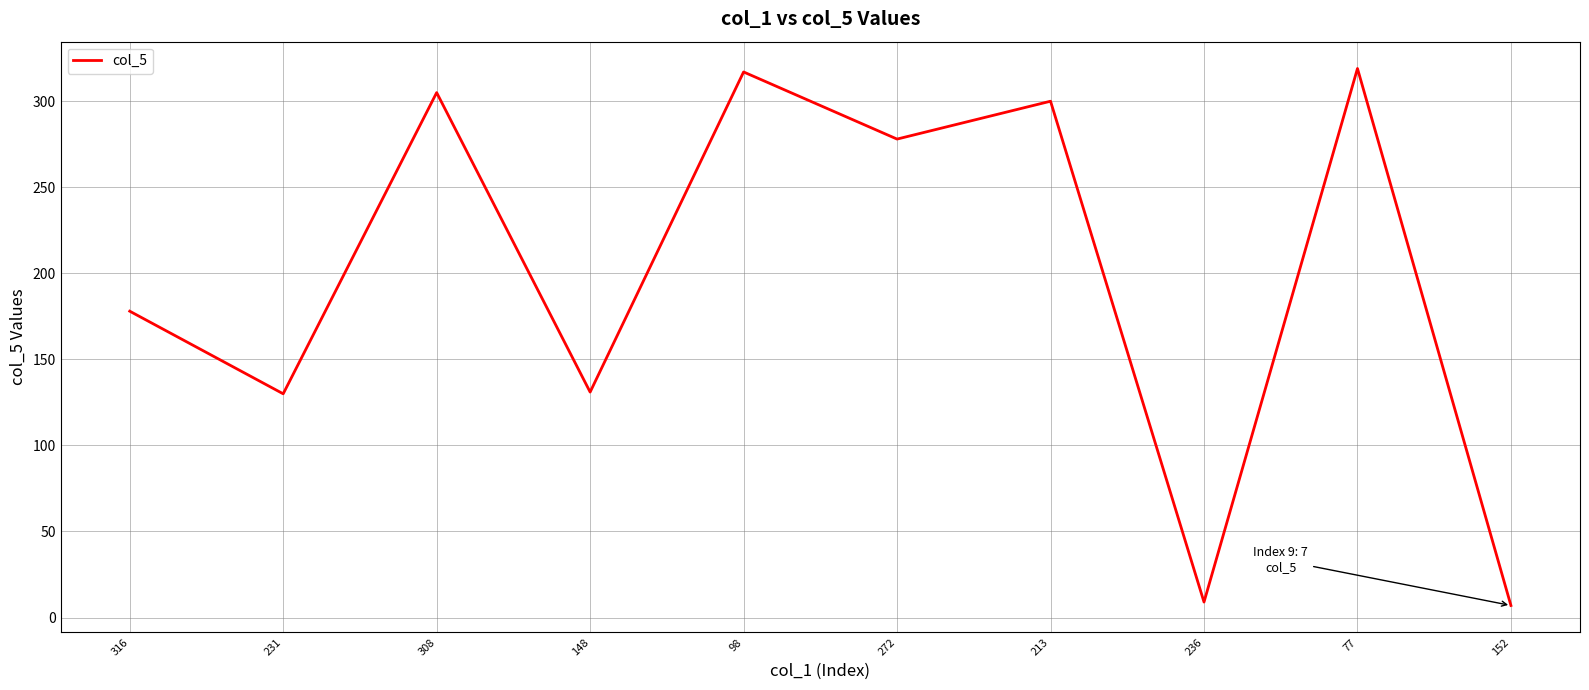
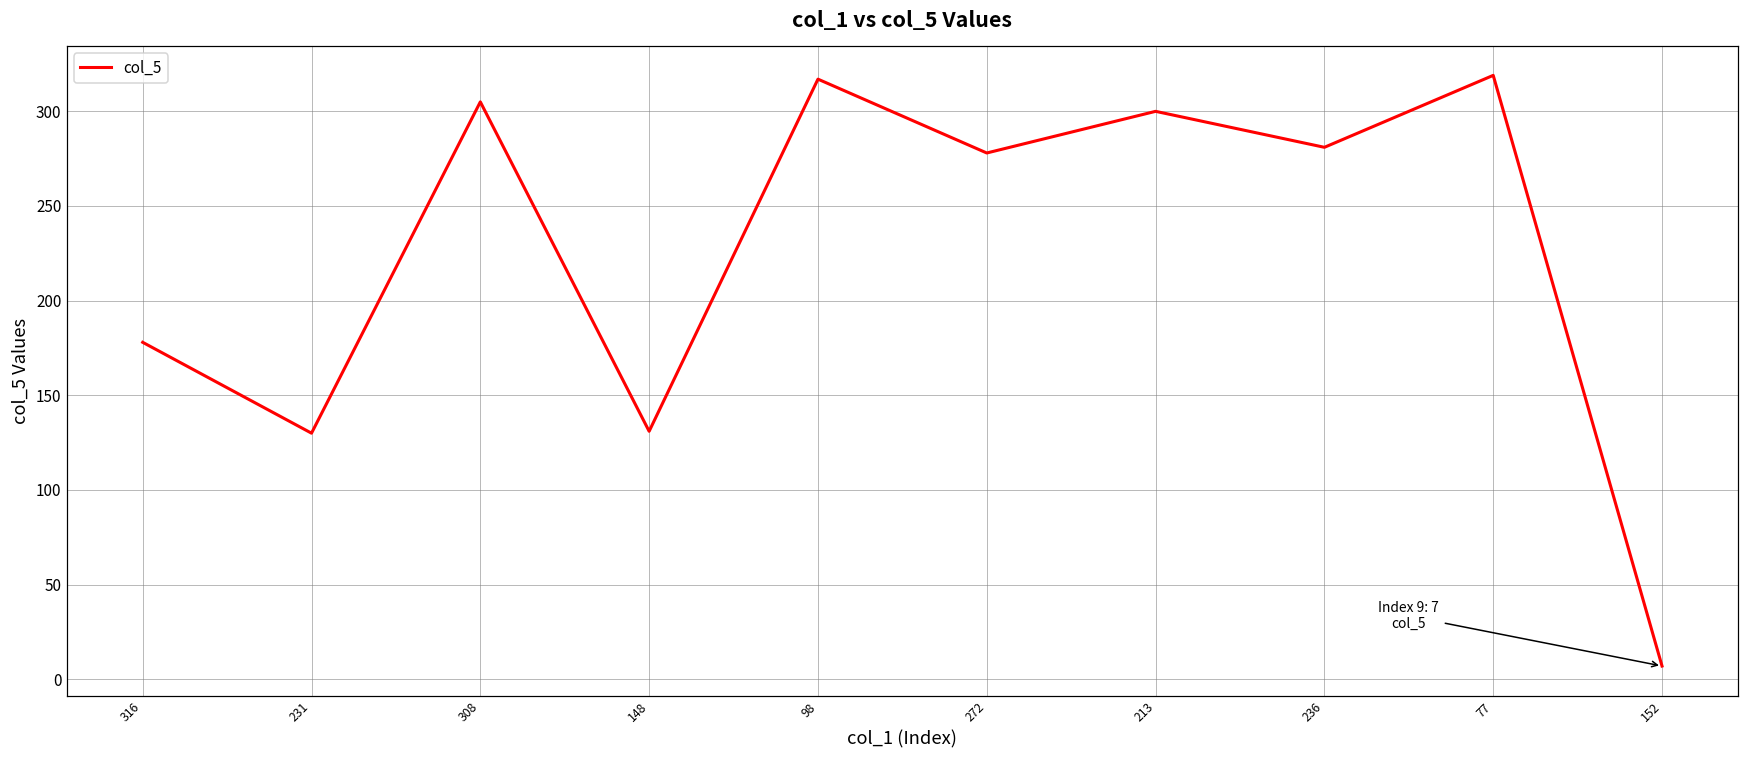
  {
    "316": 178,
    "231": 130,
    "308": 305,
    "148": 131,
    "98": 317,
    "272": 278,
    "213": 300,
-   "236": 9,
+   "236": 281,
    "77": 319
  }
